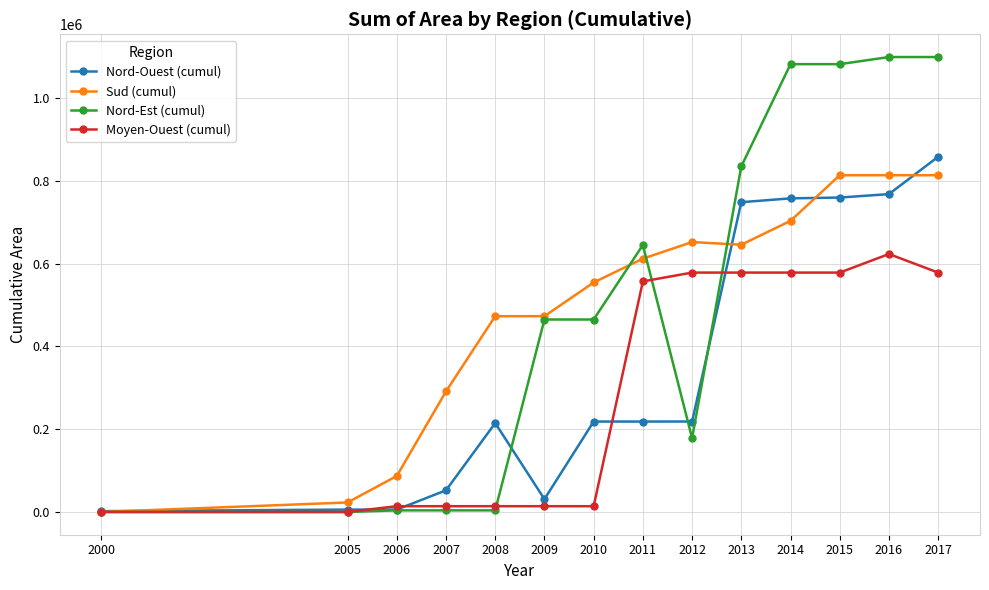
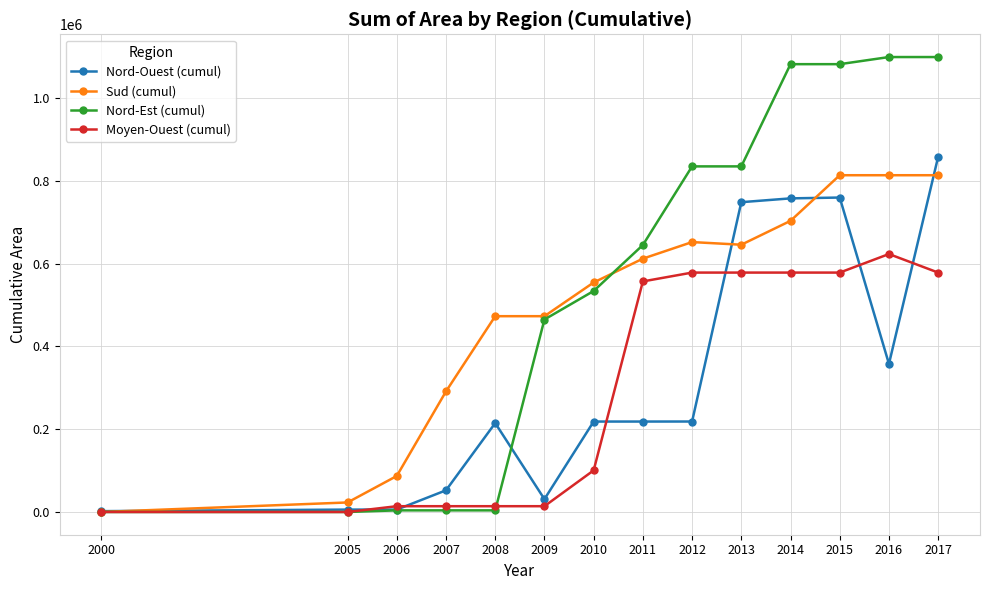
  {
    "Nord-Ouest (cumul)": {
      "2007": 50000,
      "2008": 210000,
      "2009": 30000,
      "2010": 220000,
      "2011": 220000,
      "2012": 220000,
      "2013": 750000,
      "2014": 760000,
      "2015": 760000,
-     "2016": 770000,
+     "2016": 360000,
      "2017": 860000
    },
    "Sud (cumul)": {
      "2005": 20000,
      "2006": 90000,
      "2007": 290000,
      "2008": 470000,
      "2009": 470000,
      "2010": 550000,
      "2011": 610000,
      "2012": 650000,
      "2013": 650000,
      "2014": 700000,
      "2015": 810000,
      "2016": 810000,
      "2017": 810000
    },
    "Nord-Est (cumul)": {
      "2007": 0,
      "2008": 0,
      "2009": 470000,
-     "2010": 470000,
+     "2010": 530000,
      "2011": 650000,
-     "2012": 180000,
+     "2012": 840000,
      "2013": 840000,
      "2014": 1080000,
      "2015": 1080000,
      "2016": 1100000,
      "2017": 1100000
    },
    "Moyen-Ouest (cumul)": {
      "2006": 10000,
      "2007": 10000,
      "2008": 10000,
      "2009": 10000,
-     "2010": 10000,
+     "2010": 100000,
      "2011": 560000,
      "2012": 580000,
      "2013": 580000,
      "2014": 580000,
      "2015": 580000,
      "2016": 620000,
      "2017": 580000
    }
  }
